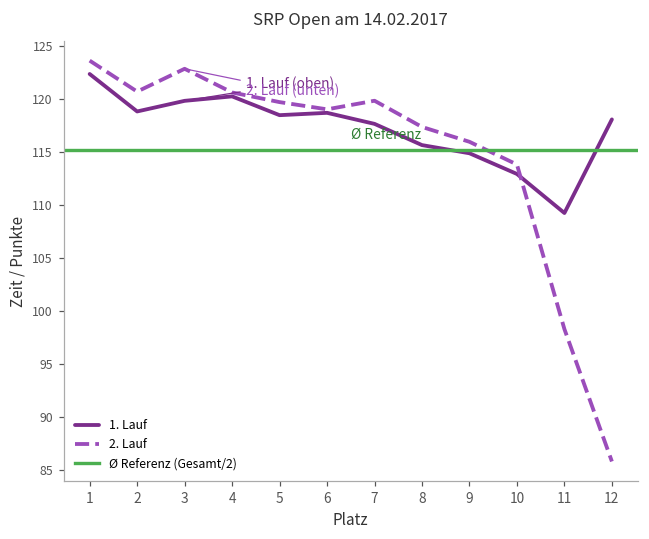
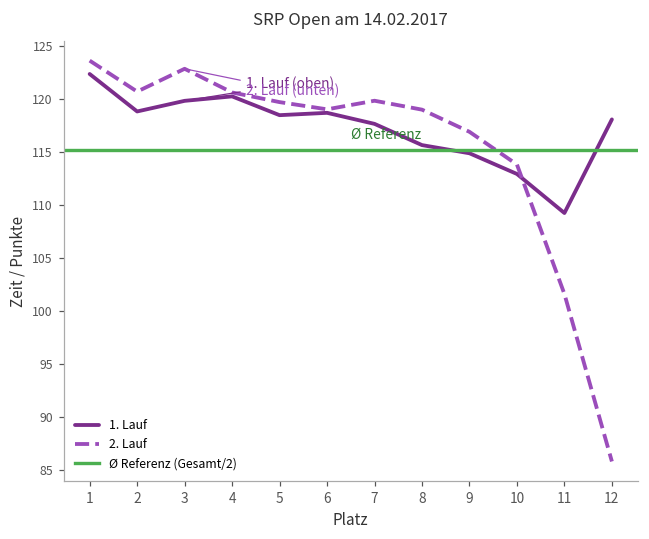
  {
    "1. Lauf": {
      "1": 122,
      "2": 119,
      "3": 120,
      "5": 118,
      "6": 119,
      "7": 118,
      "8": 116,
      "9": 115,
      "10": 113,
      "11": 109,
      "12": 118
    },
    "2. Lauf": {
      "1": 124,
      "2": 121,
      "3": 123,
      "5": 120,
      "6": 119,
      "7": 120,
-     "8": 117,
-     "9": 116,
+     "8": 119,
+     "9": 117,
      "10": 114,
-     "11": 98,
+     "11": 102,
      "12": 86
    }
  }
